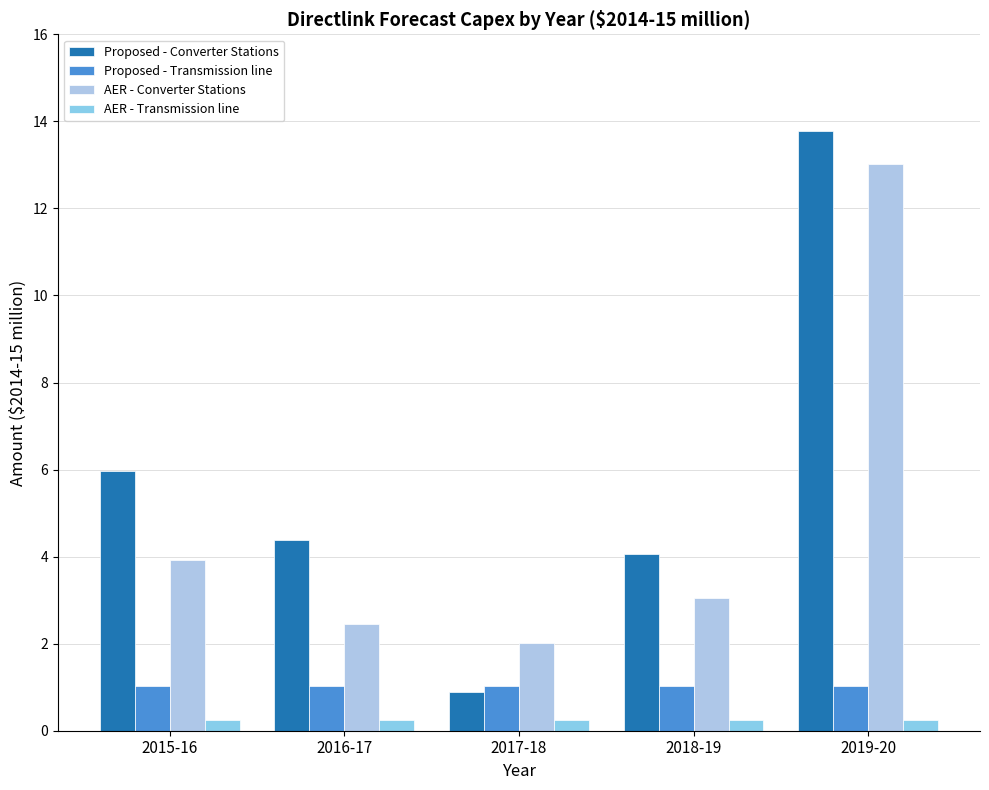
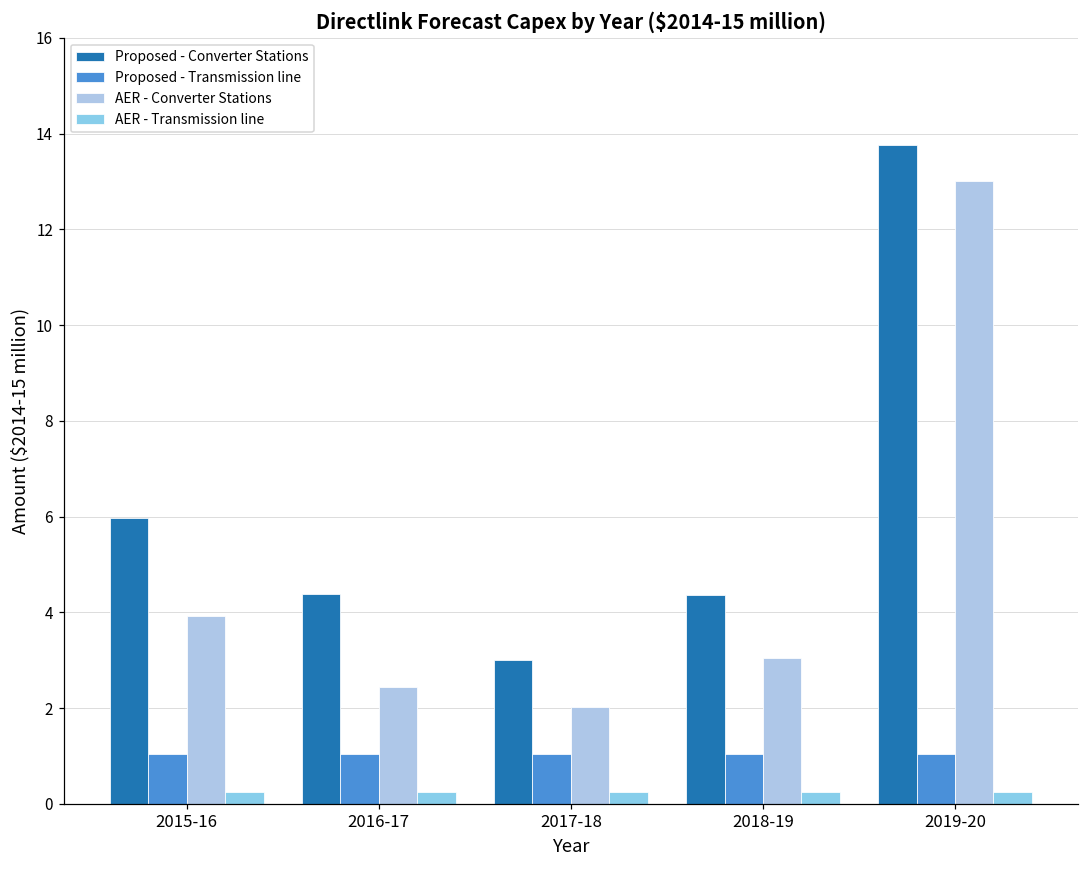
  {
    "Proposed - Converter Stations": {
      "2015-16": 6.0,
      "2016-17": 4.4,
-     "2017-18": 0.9,
-     "2018-19": 4.1,
+     "2017-18": 3.0,
+     "2018-19": 4.4,
      "2019-20": 13.8
    },
    "Proposed - Transmission line": {
      "2015-16": 1.0,
      "2016-17": 1.0,
      "2017-18": 1.0,
      "2018-19": 1.0,
      "2019-20": 1.0
    }
  }
